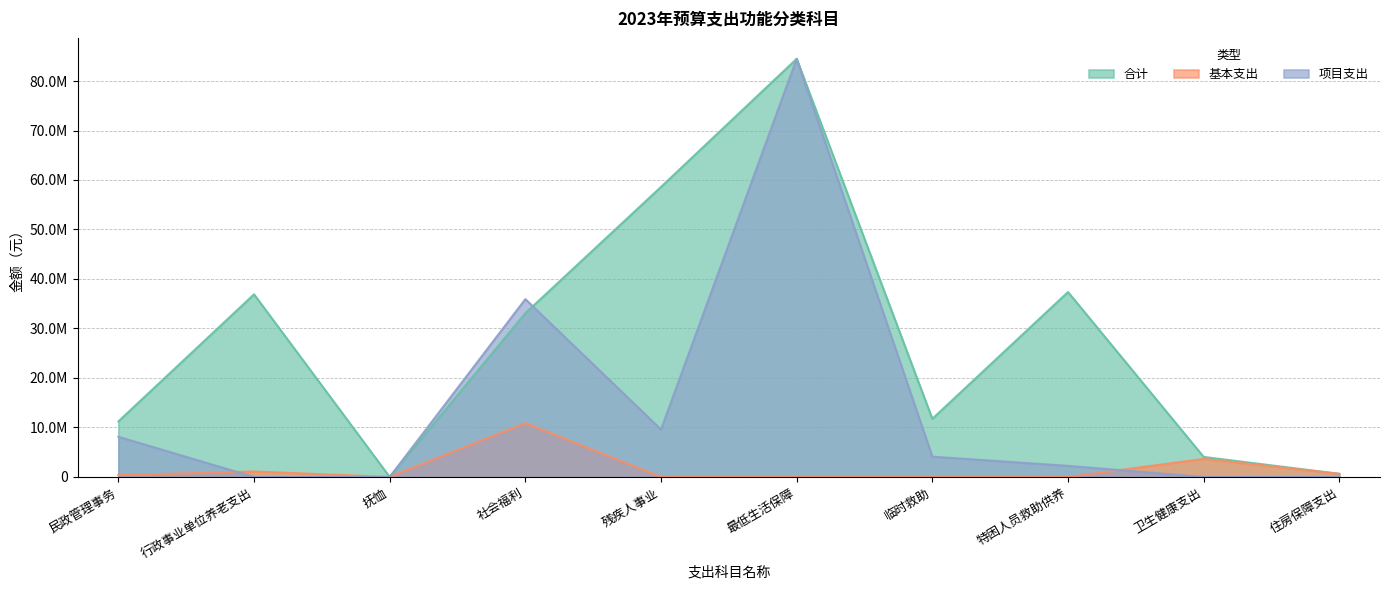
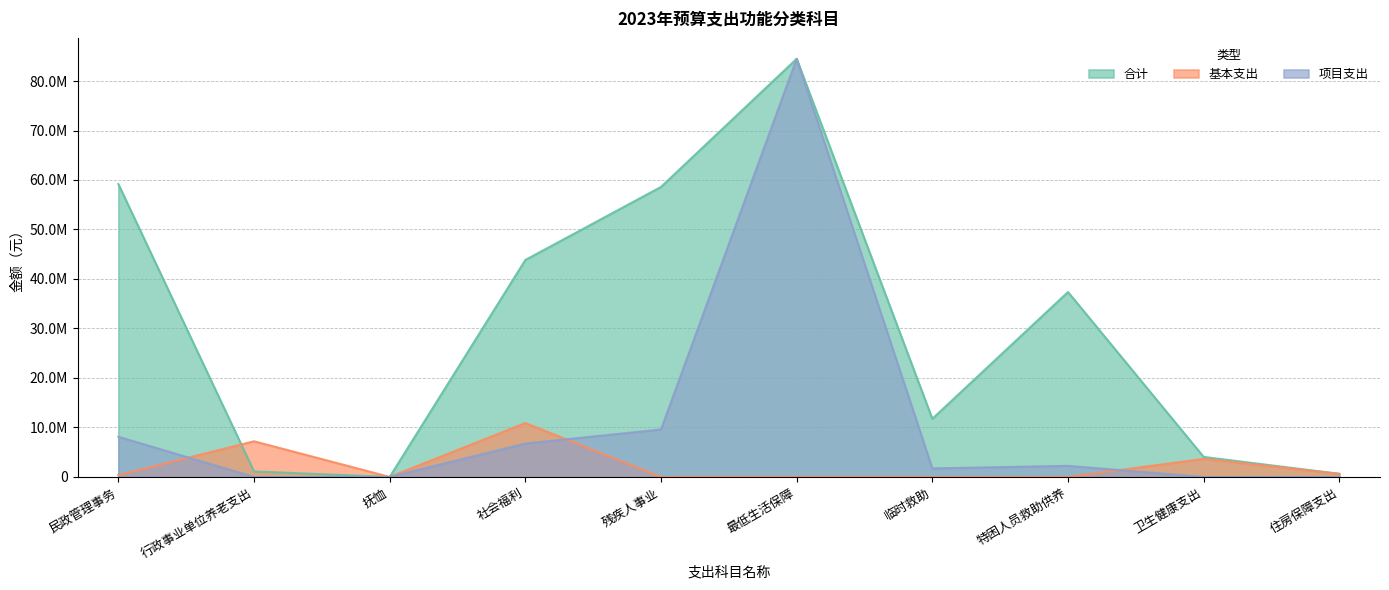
  {
    "合计": {
-     "民政管理事务": 11000000,
-     "行政事业单位养老支出": 37000000,
-     "社会福利": 33000000,
+     "民政管理事务": 59000000,
+     "行政事业单位养老支出": 1000000,
+     "社会福利": 44000000,
      "残疾人事业": 59000000,
      "临时救助": 12000000,
      "特困人员救助供养": 37000000
    },
    "基本支出": {
      "民政管理事务": 0,
-     "行政事业单位养老支出": 1000000,
+     "行政事业单位养老支出": 7000000,
      "社会福利": 11000000,
      "残疾人事业": 0,
      "最低生活保障": 0,
      "临时救助": 0,
      "特困人员救助供养": 0
    },
    "项目支出": {
      "民政管理事务": 8000000,
      "行政事业单位养老支出": 0,
-     "社会福利": 36000000,
+     "社会福利": 7000000,
      "残疾人事业": 10000000,
-     "临时救助": 4000000,
+     "临时救助": 2000000,
      "特困人员救助供养": 2000000,
      "卫生健康支出": 0,
      "住房保障支出": 0
    }
  }
